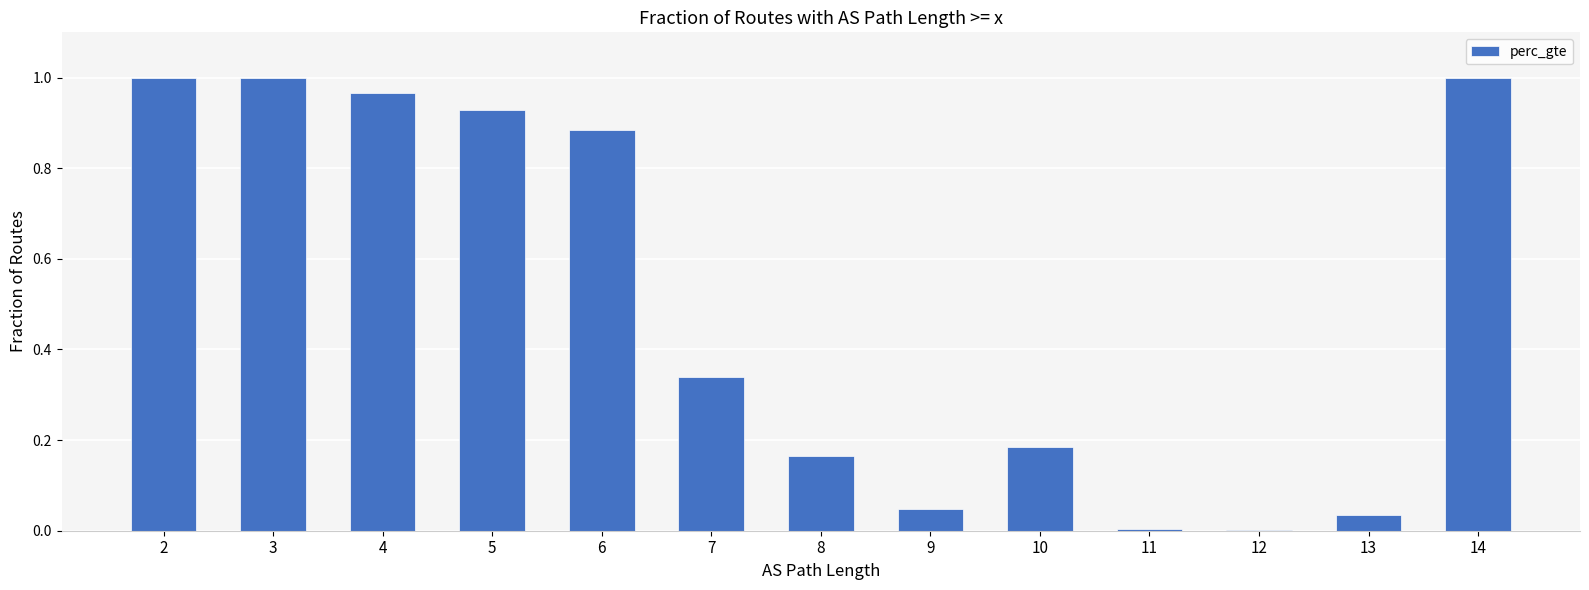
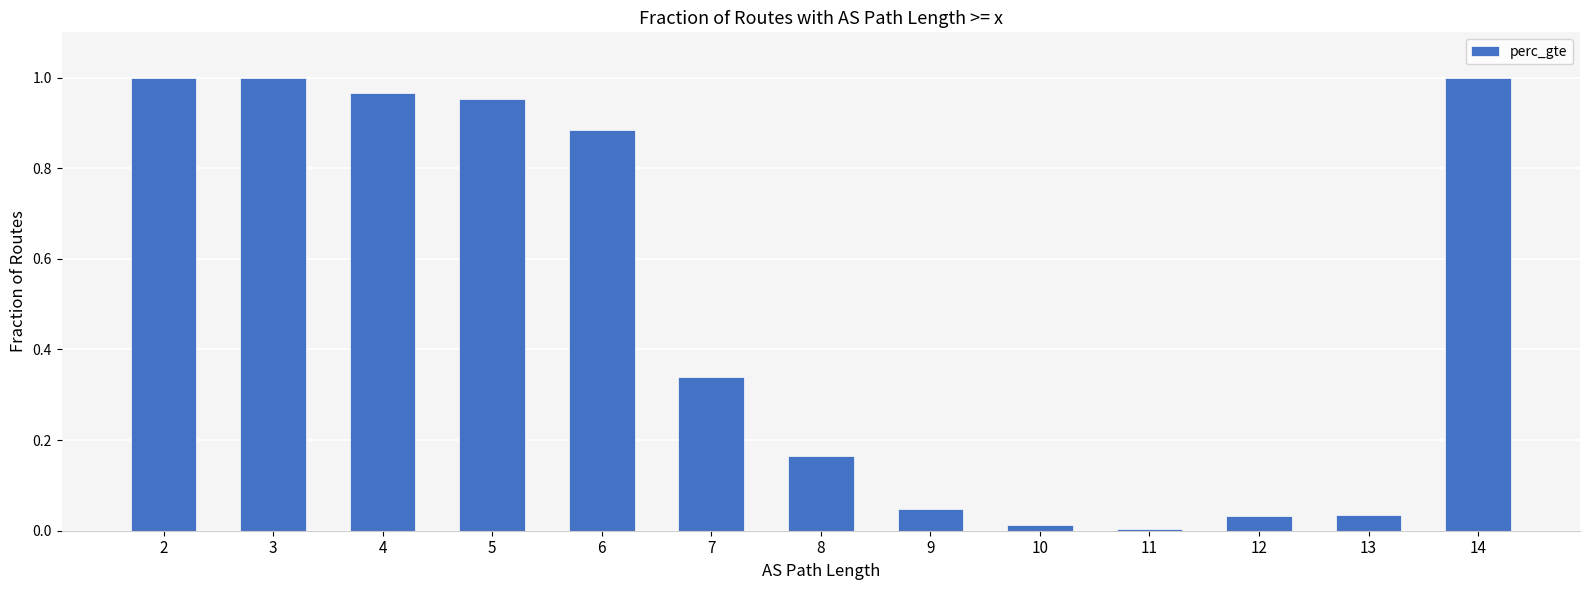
  {
    "2": 1.00,
    "3": 1.00,
    "4": 0.97,
-   "5": 0.93,
+   "5": 0.95,
    "6": 0.89,
    "7": 0.34,
    "8": 0.16,
    "9": 0.05,
-   "10": 0.19,
-   "12": 0.00,
+   "10": 0.01,
+   "12": 0.03,
    "13": 0.03,
    "14": 1.00
  }
